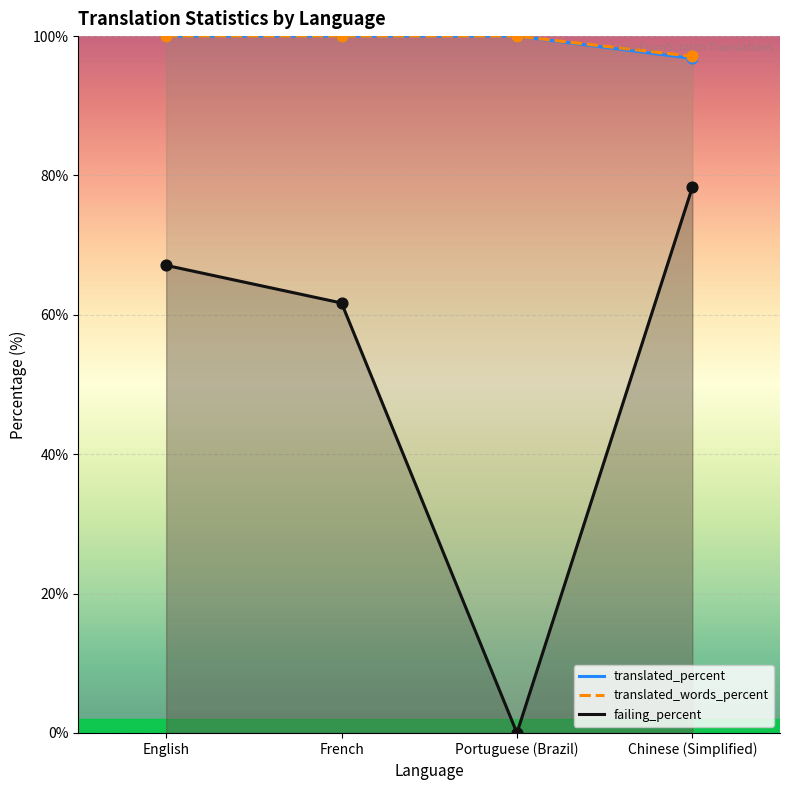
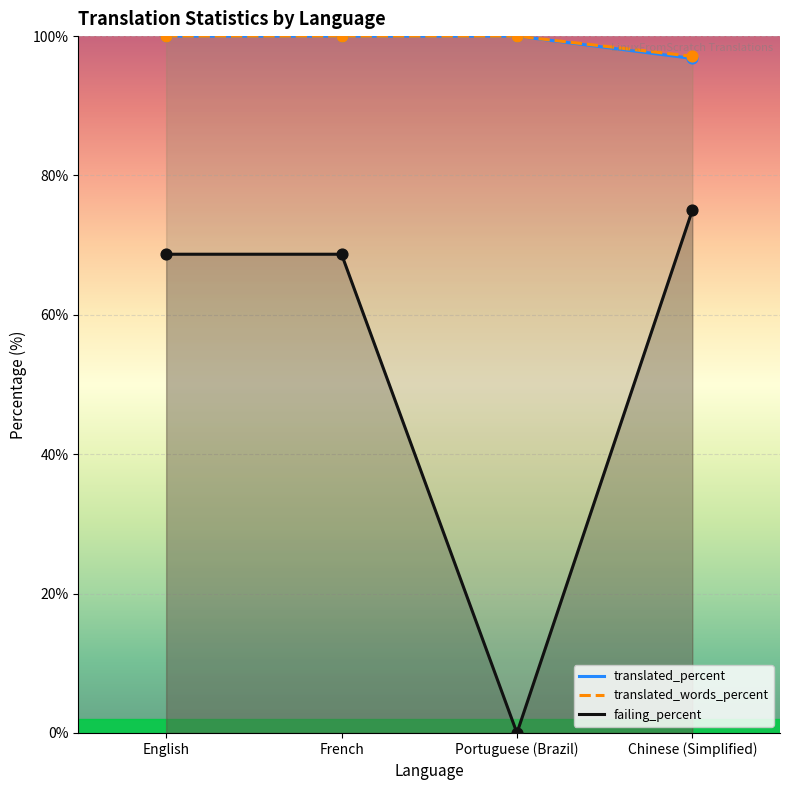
  {
    "failing_percent": {
-     "English": "67%",
-     "French": "62%",
-     "Chinese (Simplified)": "78%"
+     "English": "69%",
+     "French": "69%",
+     "Chinese (Simplified)": "75%"
    }
  }
